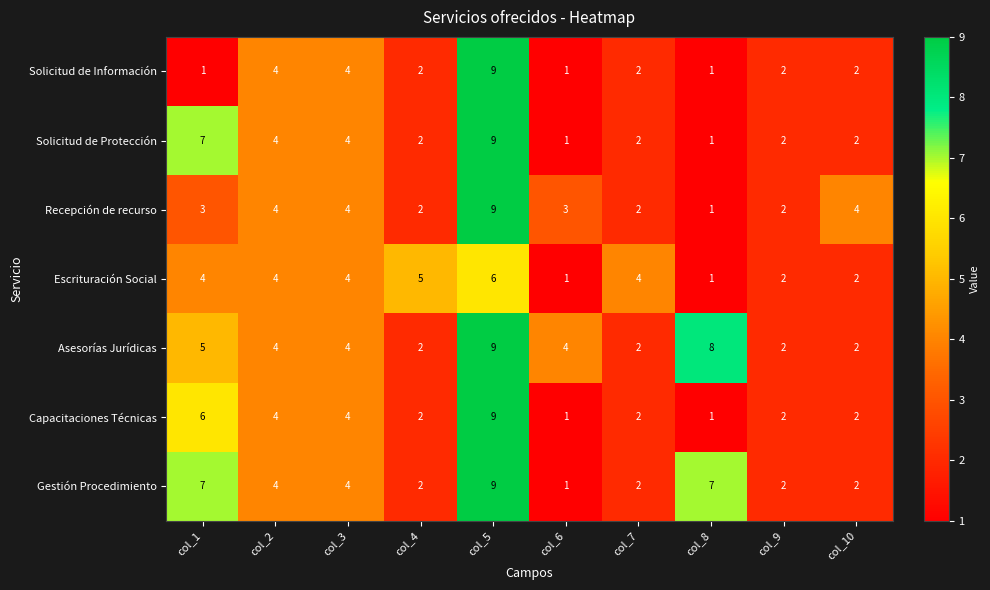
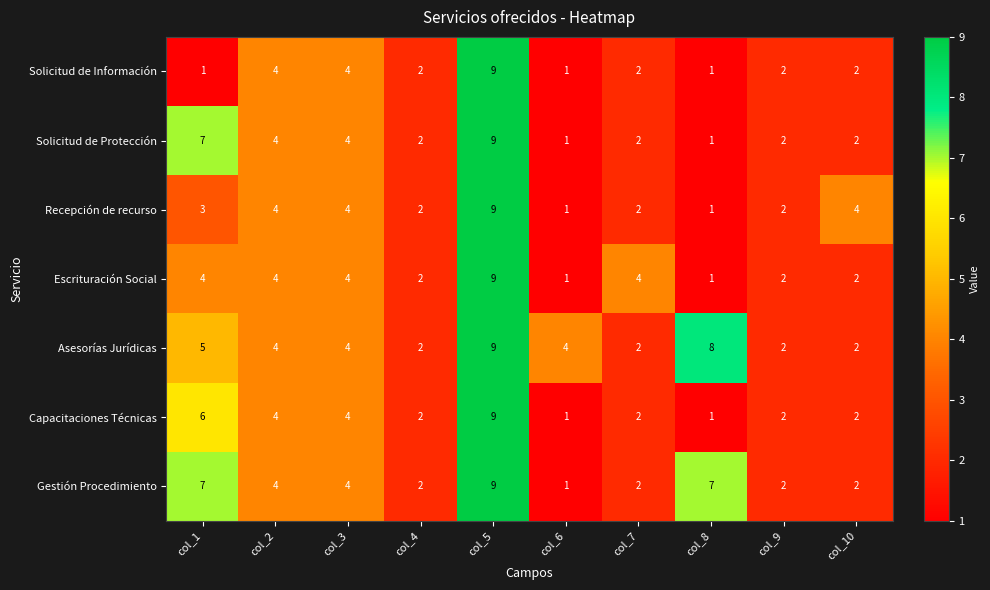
  {
    "Solicitud de Información": {
      "col_1": 1,
      "col_2": 4,
      "col_3": 4,
      "col_4": 2,
      "col_5": 9,
      "col_6": 1,
      "col_7": 2,
      "col_8": 1,
      "col_9": 2,
      "col_10": 2
    },
    "Solicitud de Protección": {
      "col_1": 7,
      "col_2": 4,
      "col_3": 4,
      "col_4": 2,
      "col_5": 9,
      "col_6": 1,
      "col_7": 2,
      "col_8": 1,
      "col_9": 2,
      "col_10": 2
    },
    "Recepción de recurso": {
      "col_1": 3,
      "col_2": 4,
      "col_3": 4,
      "col_4": 2,
      "col_5": 9,
-     "col_6": 3,
+     "col_6": 1,
      "col_7": 2,
      "col_8": 1,
      "col_9": 2,
      "col_10": 4
    },
    "Escrituración Social": {
      "col_1": 4,
      "col_2": 4,
      "col_3": 4,
-     "col_4": 5,
-     "col_5": 6,
+     "col_4": 2,
+     "col_5": 9,
      "col_6": 1,
      "col_7": 4,
      "col_8": 1,
      "col_9": 2,
      "col_10": 2
    },
    "Asesorías Jurídicas": {
      "col_1": 5,
      "col_2": 4,
      "col_3": 4,
      "col_4": 2,
      "col_5": 9,
      "col_6": 4,
      "col_7": 2,
      "col_8": 8,
      "col_9": 2,
      "col_10": 2
    },
    "Capacitaciones Técnicas": {
      "col_1": 6,
      "col_2": 4,
      "col_3": 4,
      "col_4": 2,
      "col_5": 9,
      "col_6": 1,
      "col_7": 2,
      "col_8": 1,
      "col_9": 2,
      "col_10": 2
    },
    "Gestión Procedimiento": {
      "col_1": 7,
      "col_2": 4,
      "col_3": 4,
      "col_4": 2,
      "col_5": 9,
      "col_6": 1,
      "col_7": 2,
      "col_8": 7,
      "col_9": 2,
      "col_10": 2
    }
  }
